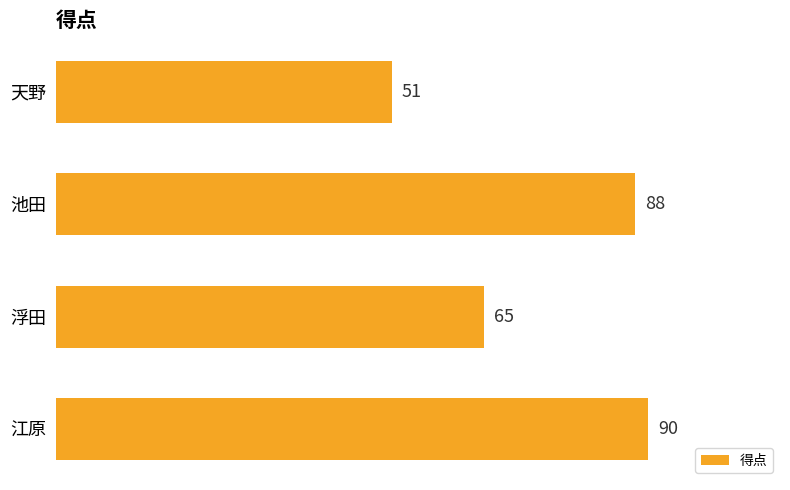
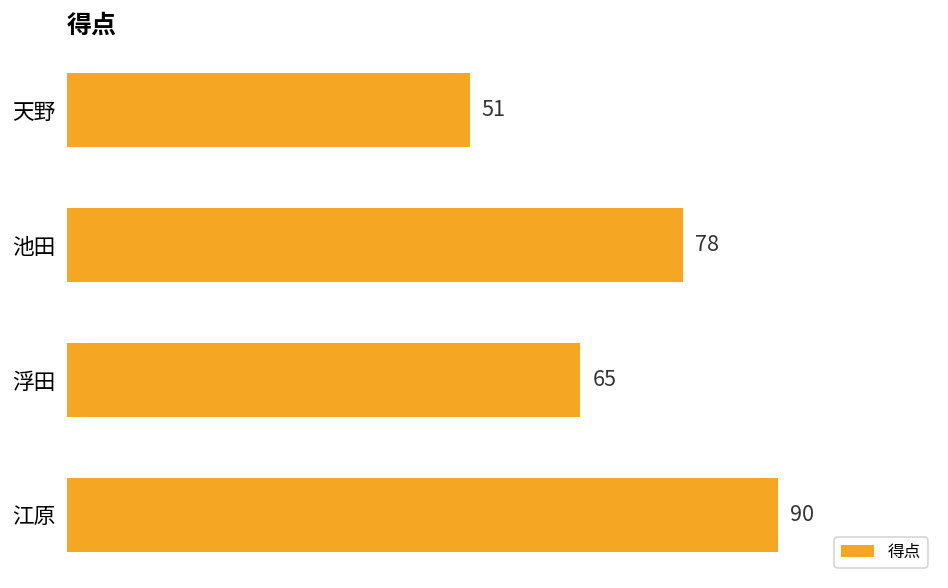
  {
    "天野": 51,
-   "池田": 88,
+   "池田": 78,
    "浮田": 65,
    "江原": 90
  }
